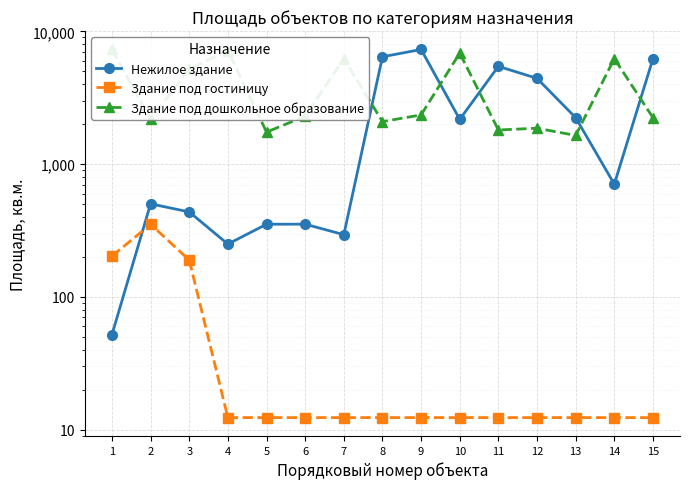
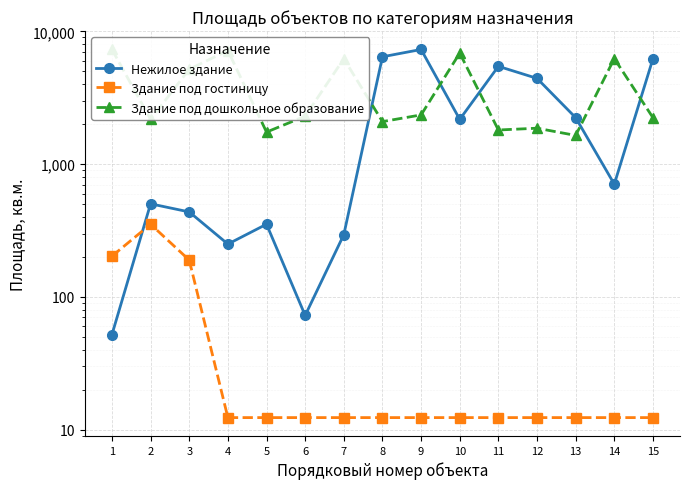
  {
    "Нежилое здание": {
      "1": "52",
      "2": "500",
      "3": "440",
      "4": "250",
      "5": "350",
-     "6": "350",
+     "6": "70",
      "7": "290",
      "8": "6,000",
      "9": "7,000",
      "10": "2,200",
      "11": "5,500",
      "12": "4,400",
      "13": "2,200",
      "14": "700",
      "15": "6,000"
    },
    "Здание под гостиницу": {
      "1": "200",
      "2": "350",
      "3": "190",
      "4": "12",
      "5": "12",
      "6": "12",
      "7": "12",
      "8": "12",
      "9": "12",
      "10": "12",
      "11": "12",
      "12": "12",
      "13": "12",
      "14": "12",
      "15": "12"
    },
    "Здание под дошкольное образование": {
      "5": "1,700",
      "8": "2,100",
      "9": "2,300",
      "10": "7,000",
      "11": "1,800",
      "12": "1,900",
      "13": "1,600",
      "14": "6,000",
      "15": "2,200"
    }
  }
